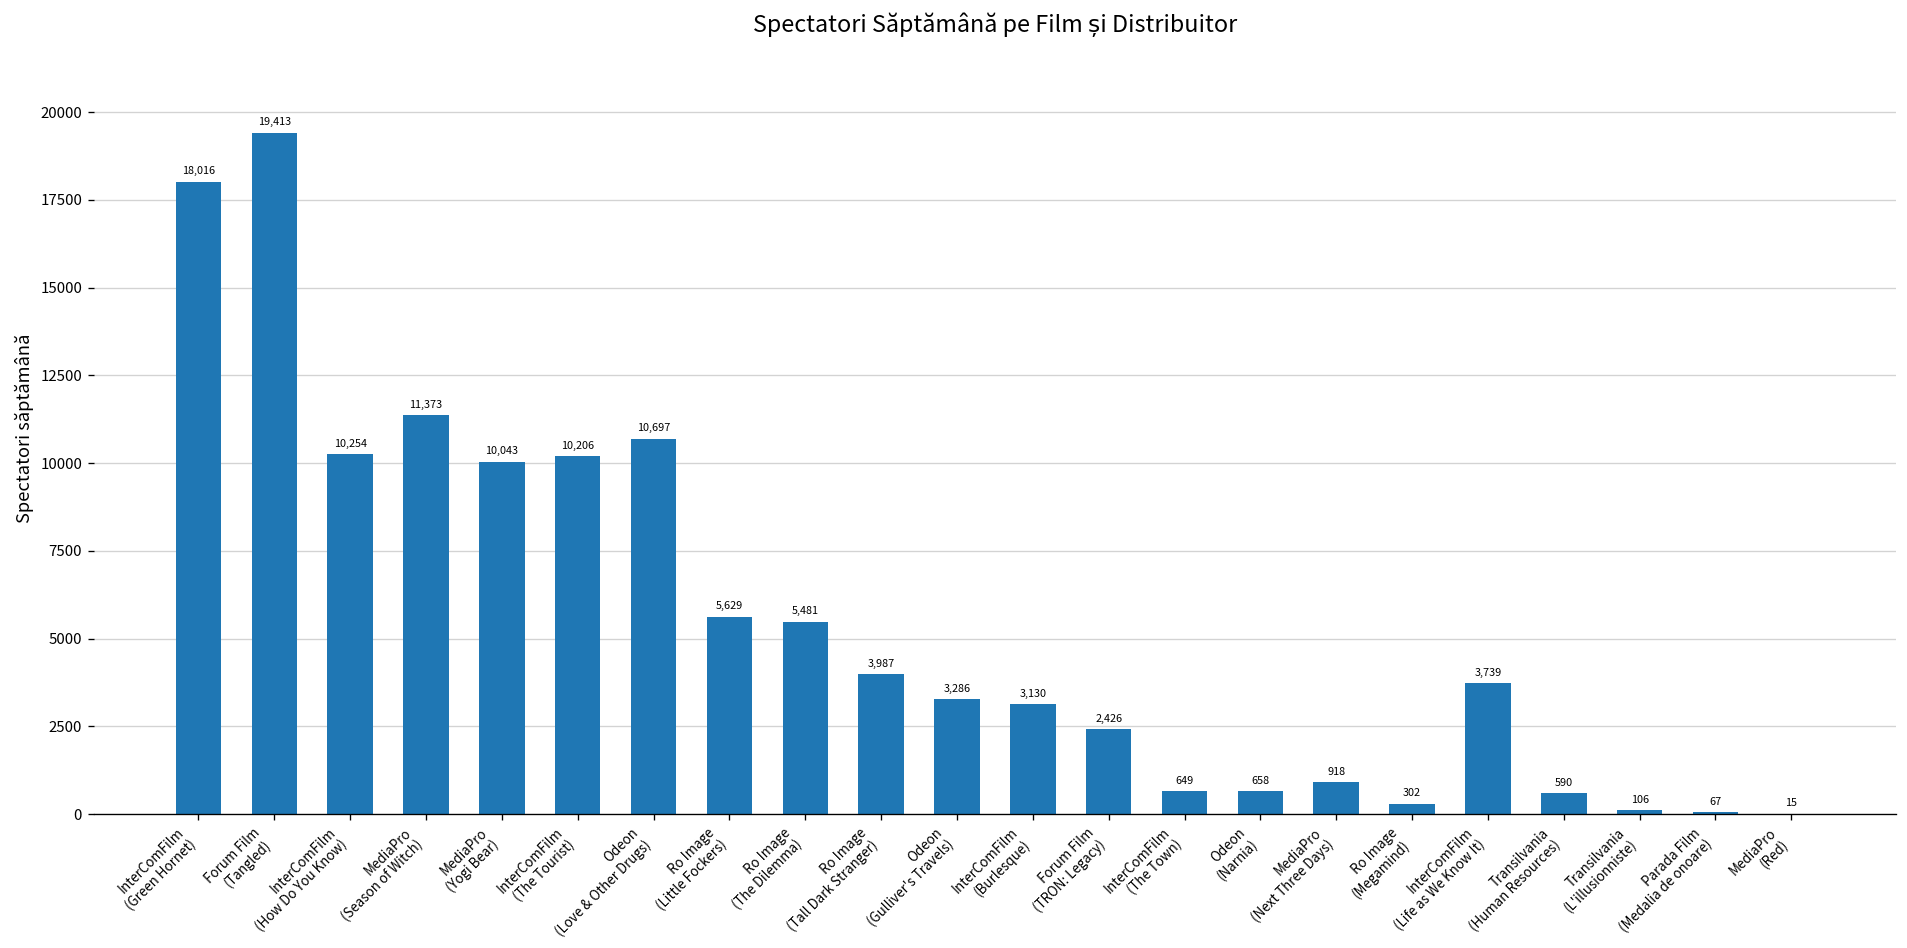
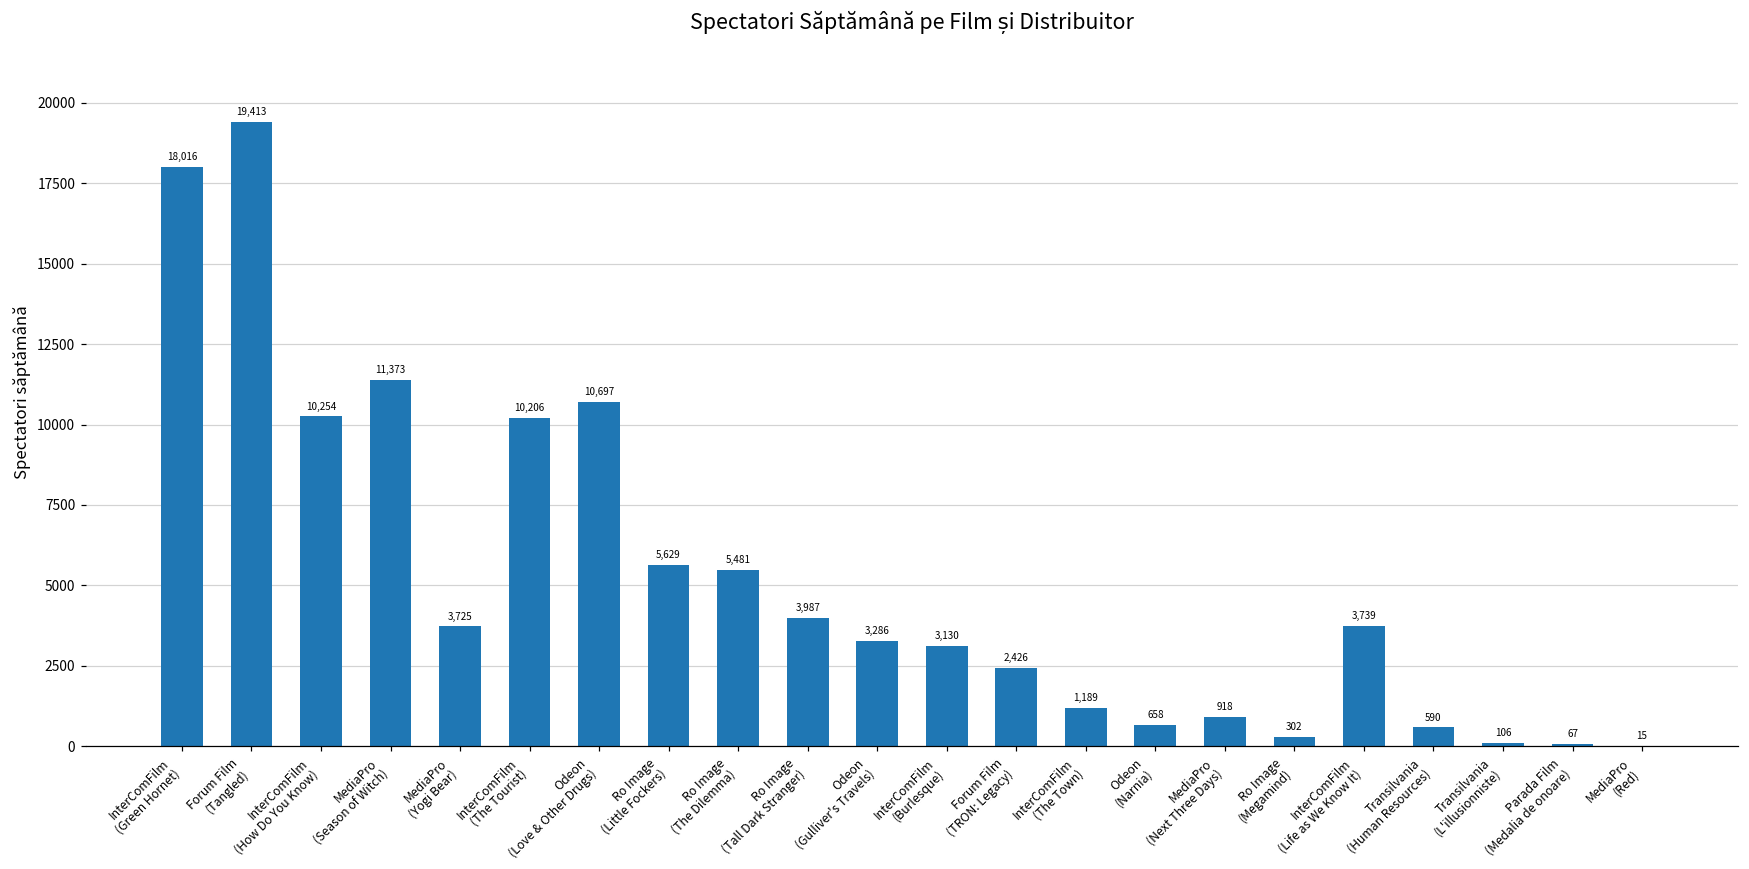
  {
    "InterComFilm (Green Hornet)": "18,016",
    "Forum Film (Tangled)": "19,413",
    "InterComFilm (How Do You Know)": "10,254",
    "MediaPro (Season of Witch)": "11,373",
-   "MediaPro (Yogi Bear)": "10,043",
+   "MediaPro (Yogi Bear)": "3,725",
    "InterComFilm (The Tourist)": "10,206",
    "Odeon (Love & Other Drugs)": "10,697",
    "Ro Image (Little Fockers)": "5,629",
    "Ro Image (The Dilemma)": "5,481",
    "Ro Image (Tall Dark Stranger)": "3,987",
    "Odeon (Gulliver's Travels)": "3,286",
    "InterComFilm (Burlesque)": "3,130",
    "Forum Film (TRON: Legacy)": "2,426",
-   "InterComFilm (The Town)": "649",
+   "InterComFilm (The Town)": "1,189",
    "Odeon (Narnia)": "658",
    "MediaPro (Next Three Days)": "918",
    "Ro Image (Megamind)": "302",
    "InterComFilm (Life as We Know It)": "3,739",
    "Transilvania (Human Resources)": "590",
    "Transilvania (L'illusionniste)": "106",
    "Parada Film (Medalia de onoare)": "67",
    "MediaPro (Red)": "15"
  }
